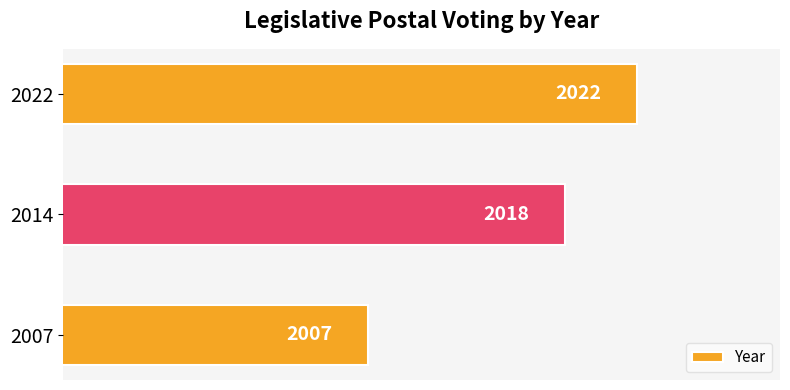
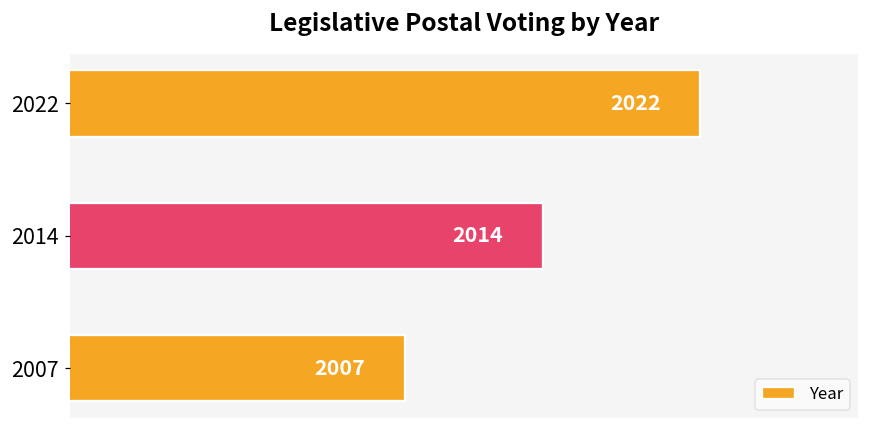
  {
    "2022": 2022,
-   "2014": 2018,
+   "2014": 2014,
    "2007": 2007
  }
